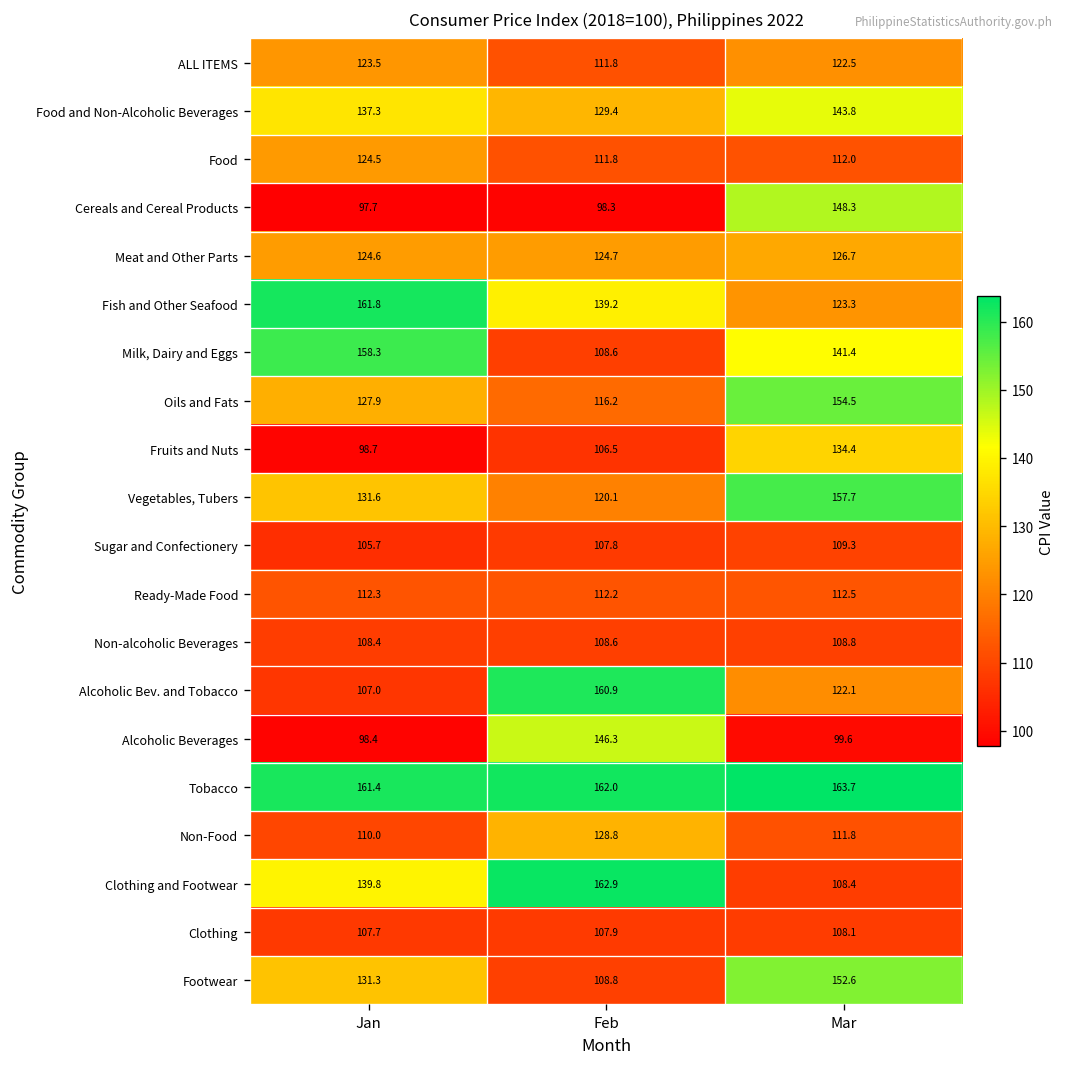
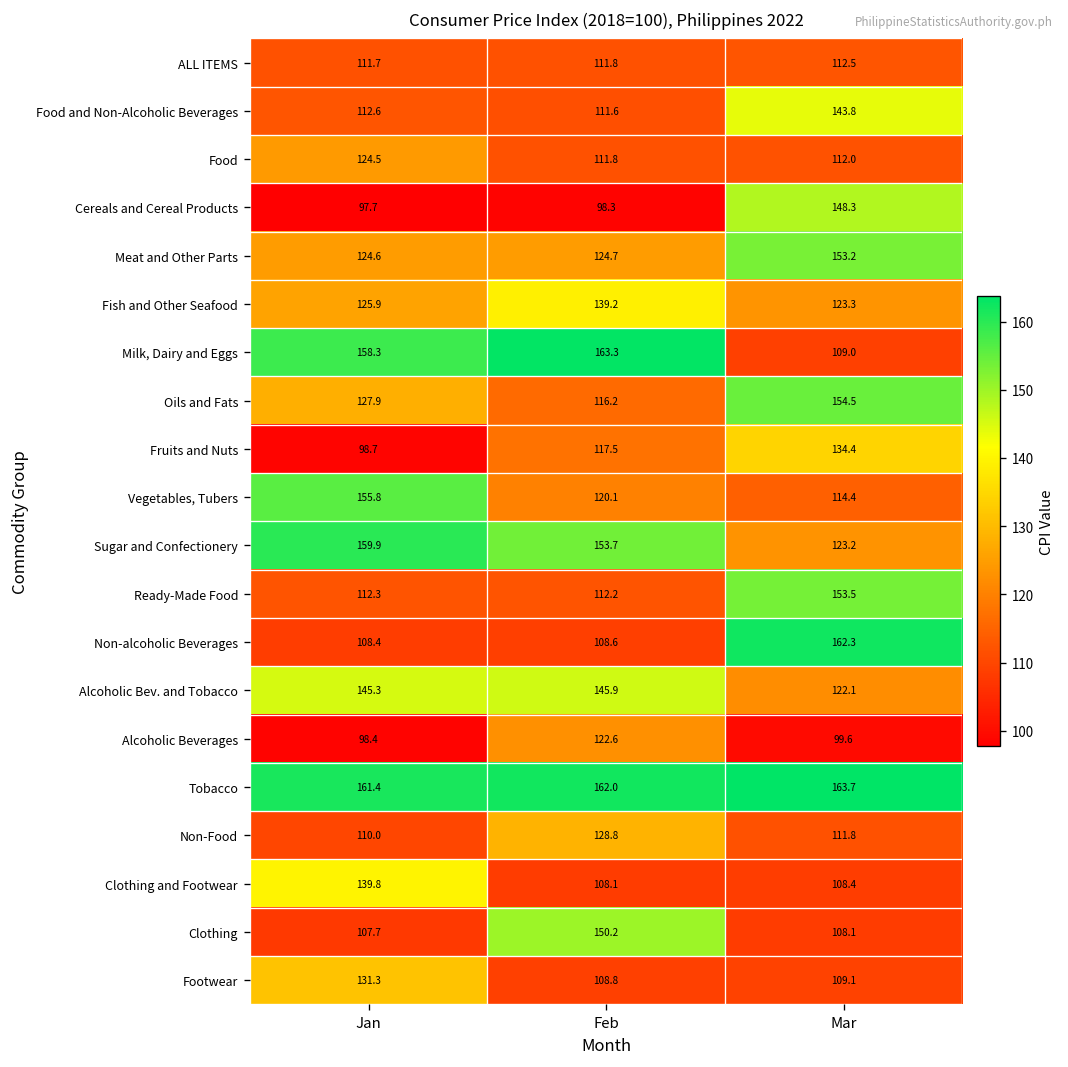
  {
    "ALL ITEMS": {
-     "Jan": 123.5,
+     "Jan": 111.7,
      "Feb": 111.8,
-     "Mar": 122.5
+     "Mar": 112.5
    },
    "Food and Non-Alcoholic Beverages": {
-     "Jan": 137.3,
-     "Feb": 129.4,
+     "Jan": 112.6,
+     "Feb": 111.6,
      "Mar": 143.8
    },
    "Food": {
      "Jan": 124.5,
      "Feb": 111.8,
      "Mar": 112.0
    },
    "Cereals and Cereal Products": {
      "Jan": 97.7,
      "Feb": 98.3,
      "Mar": 148.3
    },
    "Meat and Other Parts": {
      "Jan": 124.6,
      "Feb": 124.7,
-     "Mar": 126.7
+     "Mar": 153.2
    },
    "Fish and Other Seafood": {
-     "Jan": 161.8,
+     "Jan": 125.9,
      "Feb": 139.2,
      "Mar": 123.3
    },
    "Milk, Dairy and Eggs": {
      "Jan": 158.3,
-     "Feb": 108.6,
-     "Mar": 141.4
+     "Feb": 163.3,
+     "Mar": 109.0
    },
    "Oils and Fats": {
      "Jan": 127.9,
      "Feb": 116.2,
      "Mar": 154.5
    },
    "Fruits and Nuts": {
      "Jan": 98.7,
-     "Feb": 106.5,
+     "Feb": 117.5,
      "Mar": 134.4
    },
    "Vegetables, Tubers": {
-     "Jan": 131.6,
+     "Jan": 155.8,
      "Feb": 120.1,
-     "Mar": 157.7
+     "Mar": 114.4
    },
    "Sugar and Confectionery": {
-     "Jan": 105.7,
-     "Feb": 107.8,
-     "Mar": 109.3
+     "Jan": 159.9,
+     "Feb": 153.7,
+     "Mar": 123.2
    },
    "Ready-Made Food": {
      "Jan": 112.3,
      "Feb": 112.2,
-     "Mar": 112.5
+     "Mar": 153.5
    },
    "Non-alcoholic Beverages": {
      "Jan": 108.4,
      "Feb": 108.6,
-     "Mar": 108.8
+     "Mar": 162.3
    },
    "Alcoholic Bev. and Tobacco": {
-     "Jan": 107.0,
-     "Feb": 160.9,
+     "Jan": 145.3,
+     "Feb": 145.9,
      "Mar": 122.1
    },
    "Alcoholic Beverages": {
      "Jan": 98.4,
-     "Feb": 146.3,
+     "Feb": 122.6,
      "Mar": 99.6
    },
    "Tobacco": {
      "Jan": 161.4,
      "Feb": 162.0,
      "Mar": 163.7
    },
    "Non-Food": {
      "Jan": 110.0,
      "Feb": 128.8,
      "Mar": 111.8
    },
    "Clothing and Footwear": {
      "Jan": 139.8,
-     "Feb": 162.9,
+     "Feb": 108.1,
      "Mar": 108.4
    },
    "Clothing": {
      "Jan": 107.7,
-     "Feb": 107.9,
+     "Feb": 150.2,
      "Mar": 108.1
    },
    "Footwear": {
      "Jan": 131.3,
      "Feb": 108.8,
-     "Mar": 152.6
+     "Mar": 109.1
    }
  }
